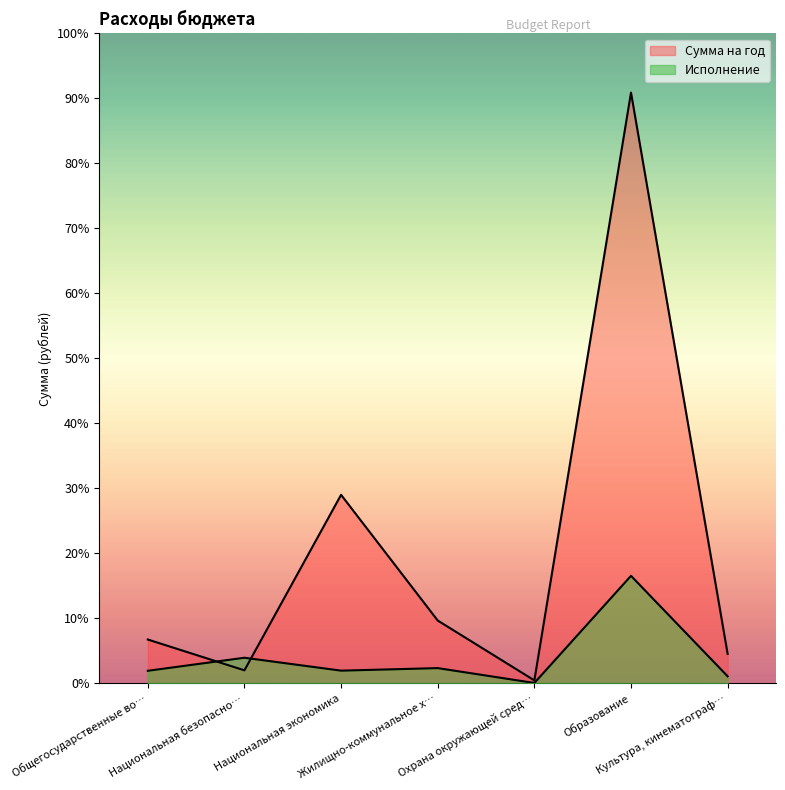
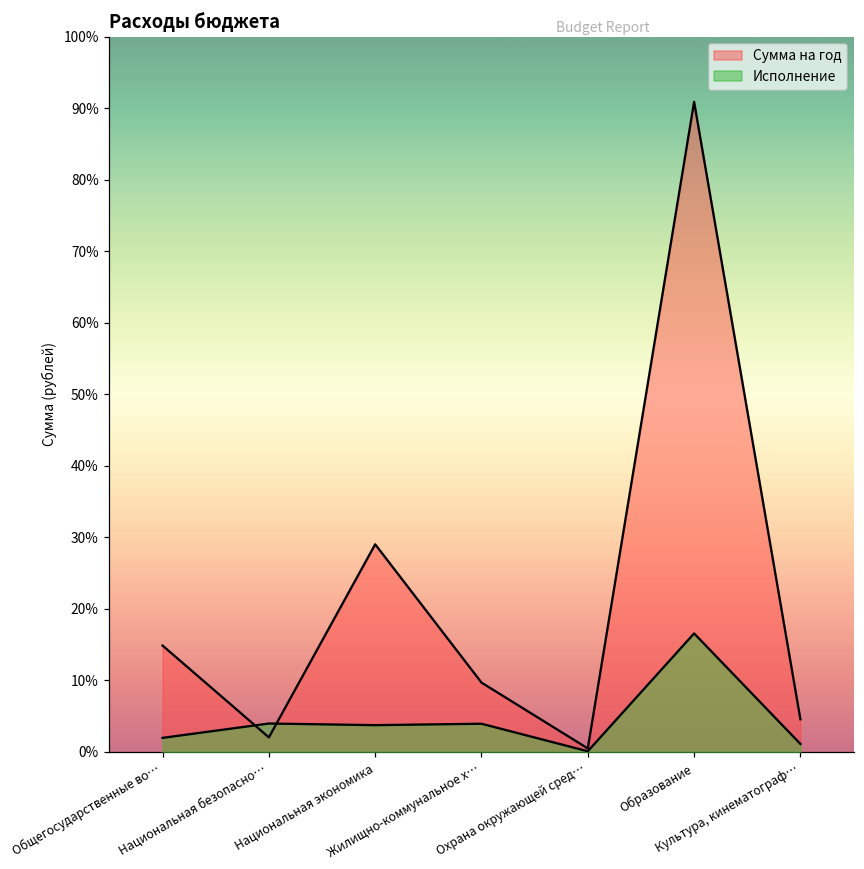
  {
    "Сумма на год": {
-     "Общегосударственные во…": "7%",
+     "Общегосударственные во…": "15%",
      "Национальная безопасно…": "2%",
      "Национальная экономика": "29%",
      "Жилищно-коммунальное х…": "10%",
      "Охрана окружающей сред…": "0%",
      "Образование": "91%",
      "Культура, кинематограф…": "5%"
    },
    "Исполнение": {
      "Общегосударственные во…": "2%",
      "Национальная безопасно…": "4%",
-     "Национальная экономика": "2%",
-     "Жилищно-коммунальное х…": "2%",
+     "Национальная экономика": "4%",
+     "Жилищно-коммунальное х…": "4%",
      "Охрана окружающей сред…": "0%",
      "Образование": "17%",
      "Культура, кинематограф…": "1%"
    }
  }
